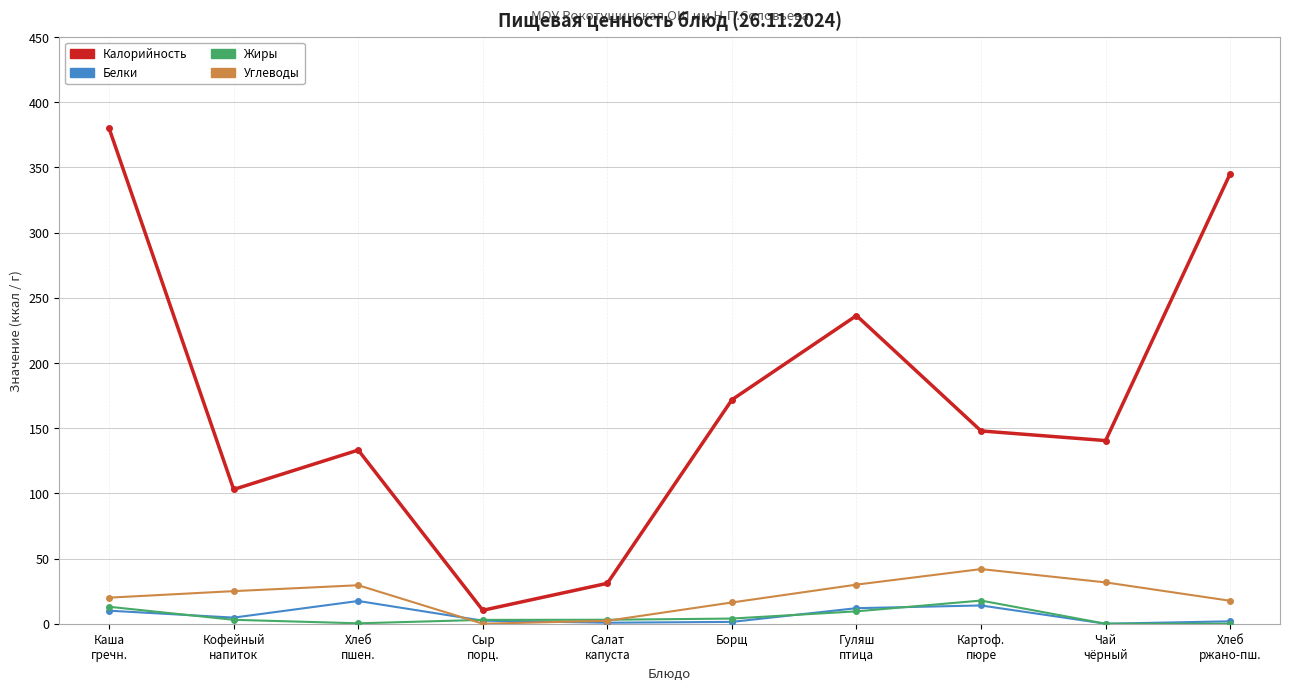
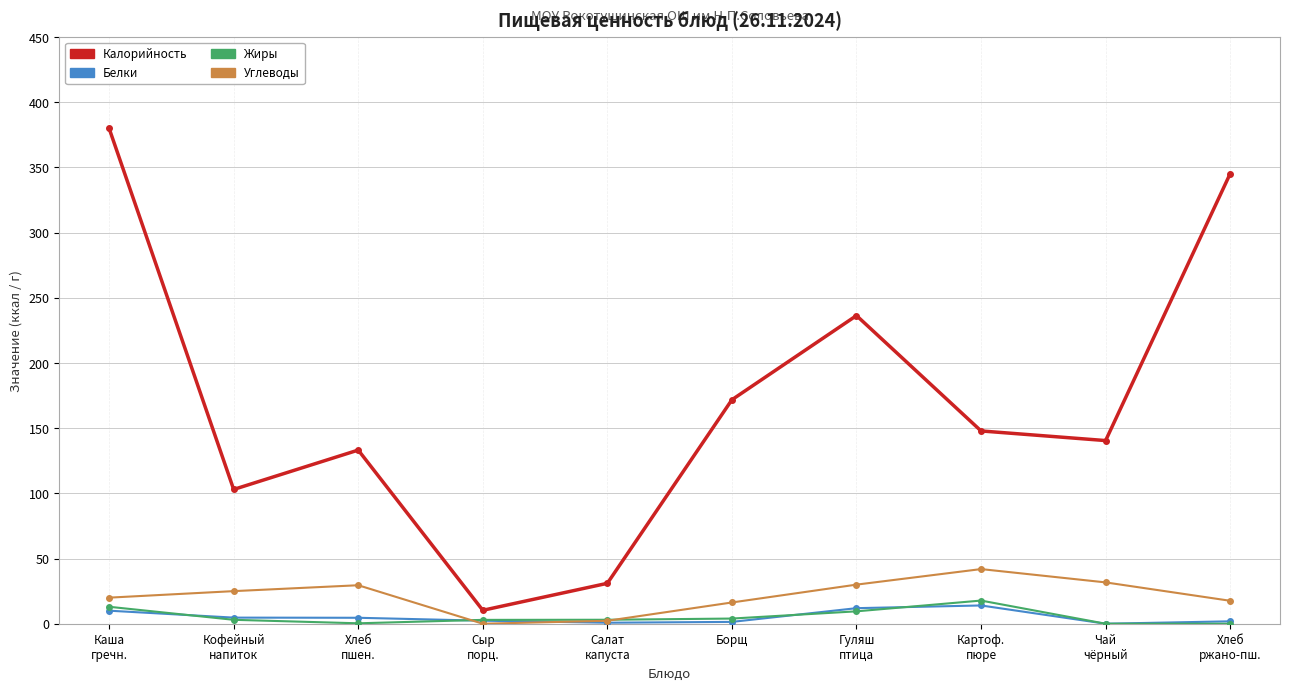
  {
    "Калорийность": {
      "Каша гречн.": 380,
      "Кофейный напиток": 103,
      "Хлеб пшен.": 133,
      "Сыр порц.": 10,
      "Салат капуста": 31,
      "Борщ": 172,
      "Гуляш птица": 236,
      "Картоф. пюре": 148,
      "Чай чёрный": 140,
      "Хлеб ржано-пш.": 345
    },
    "Белки": {
      "Каша гречн.": 10,
-     "Хлеб пшен.": 17,
+     "Хлеб пшен.": 5,
      "Борщ": 1,
      "Гуляш птица": 12,
      "Картоф. пюре": 14
    },
    "Жиры": {
      "Каша гречн.": 13,
      "Хлеб пшен.": 0,
      "Борщ": 4,
      "Гуляш птица": 10,
      "Картоф. пюре": 18
    },
    "Углеводы": {
      "Каша гречн.": 20,
      "Кофейный напиток": 25,
      "Хлеб пшен.": 30,
      "Сыр порц.": 0,
      "Борщ": 16,
      "Гуляш птица": 30,
      "Картоф. пюре": 42,
      "Чай чёрный": 32,
      "Хлеб ржано-пш.": 18
    }
  }
